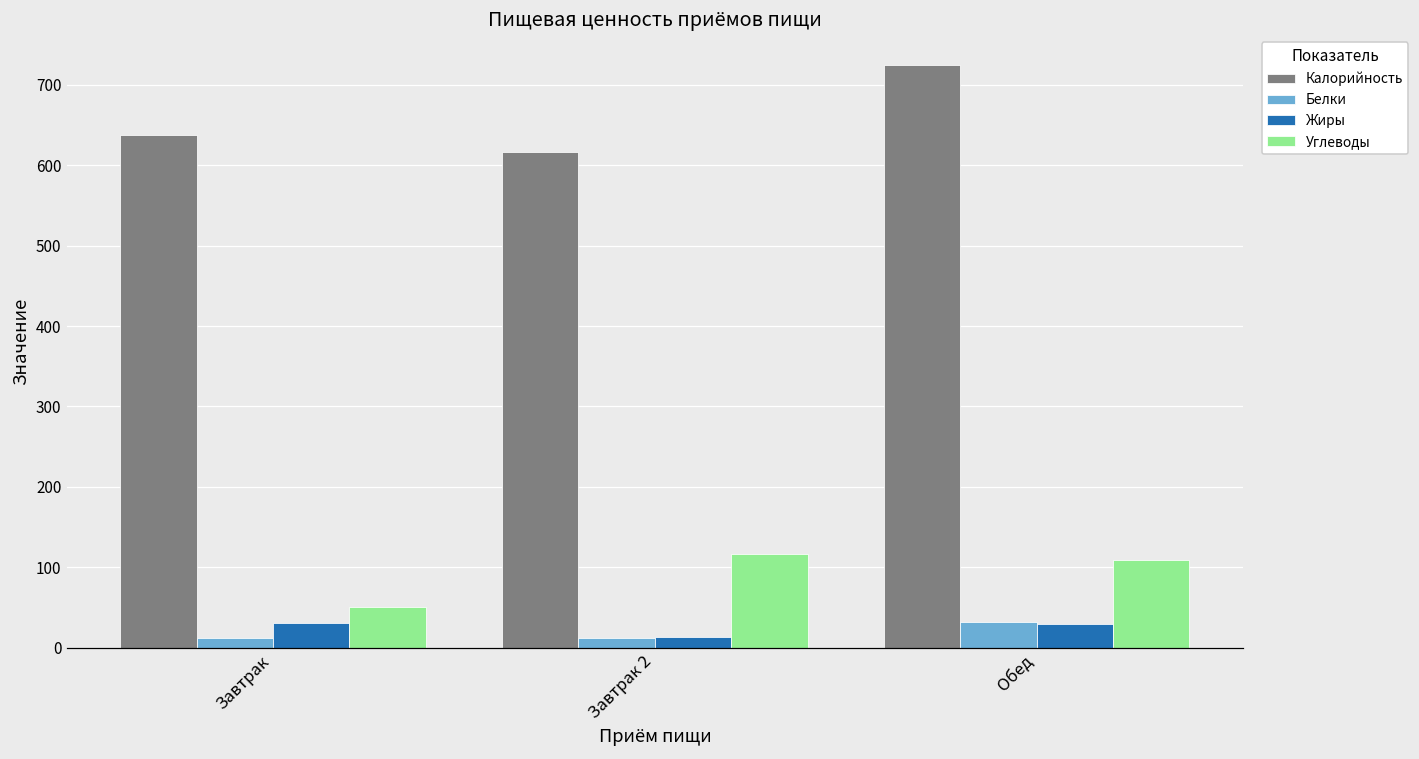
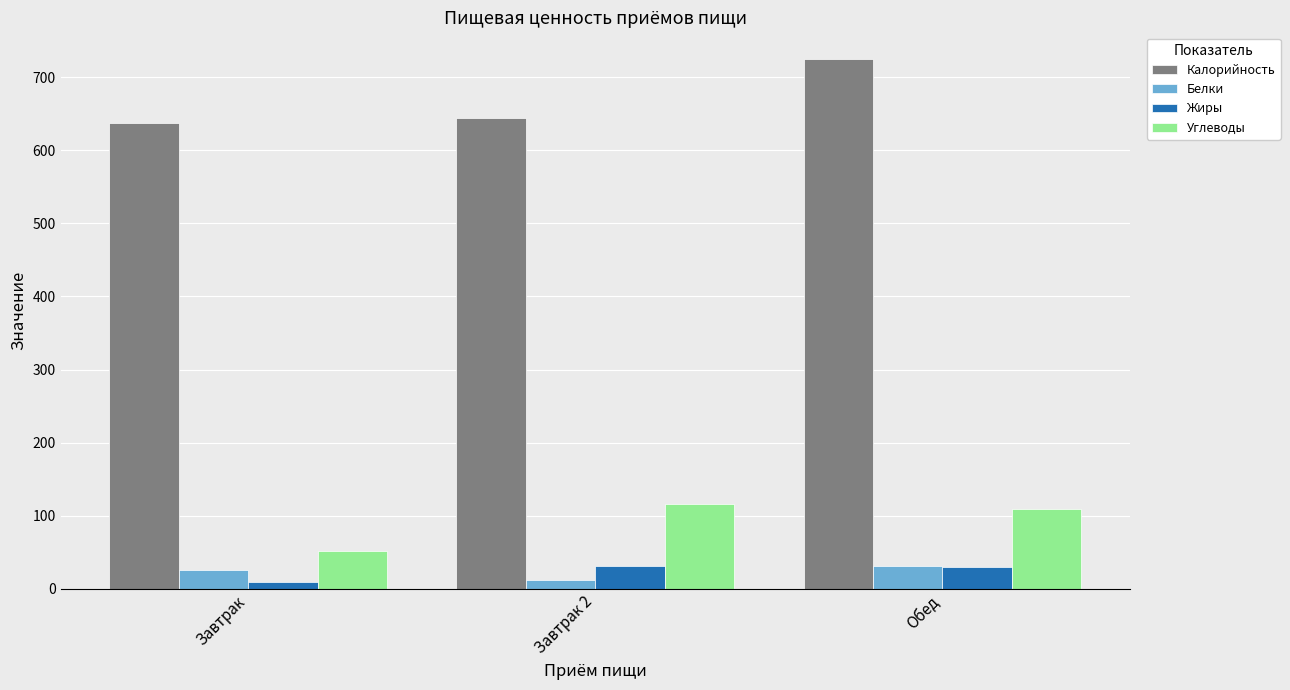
  {
    "Калорийность": {
      "Завтрак": 640,
-     "Завтрак 2": 620,
+     "Завтрак 2": 640,
      "Обед": 730
    },
    "Белки": {
-     "Завтрак": 10,
+     "Завтрак": 30,
      "Завтрак 2": 10,
      "Обед": 30
    },
    "Жиры": {
-     "Завтрак": 30,
-     "Завтрак 2": 10,
+     "Завтрак": 10,
+     "Завтрак 2": 30,
      "Обед": 30
    },
    "Углеводы": {
      "Завтрак": 50,
      "Завтрак 2": 120,
      "Обед": 110
    }
  }
